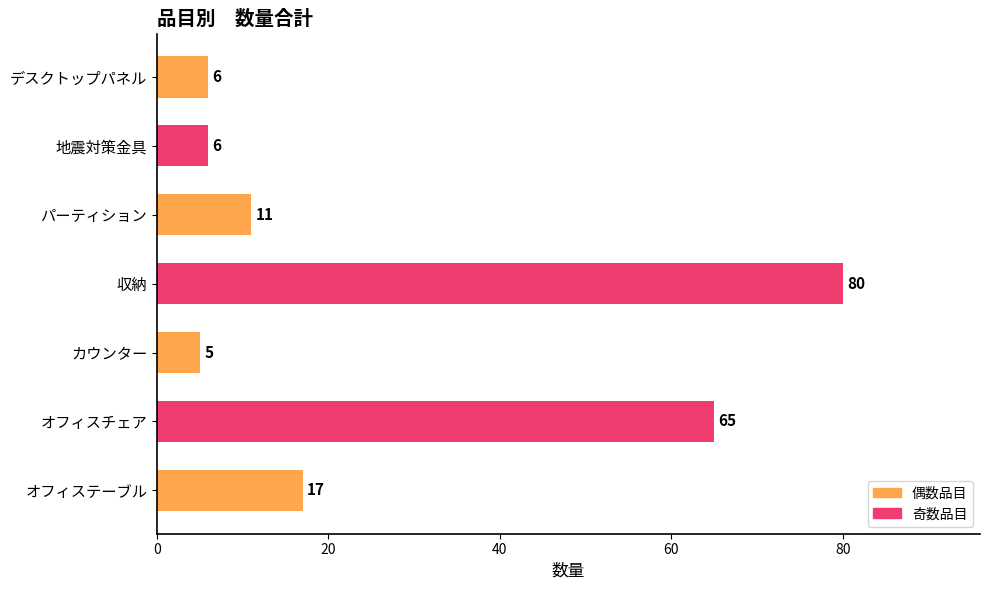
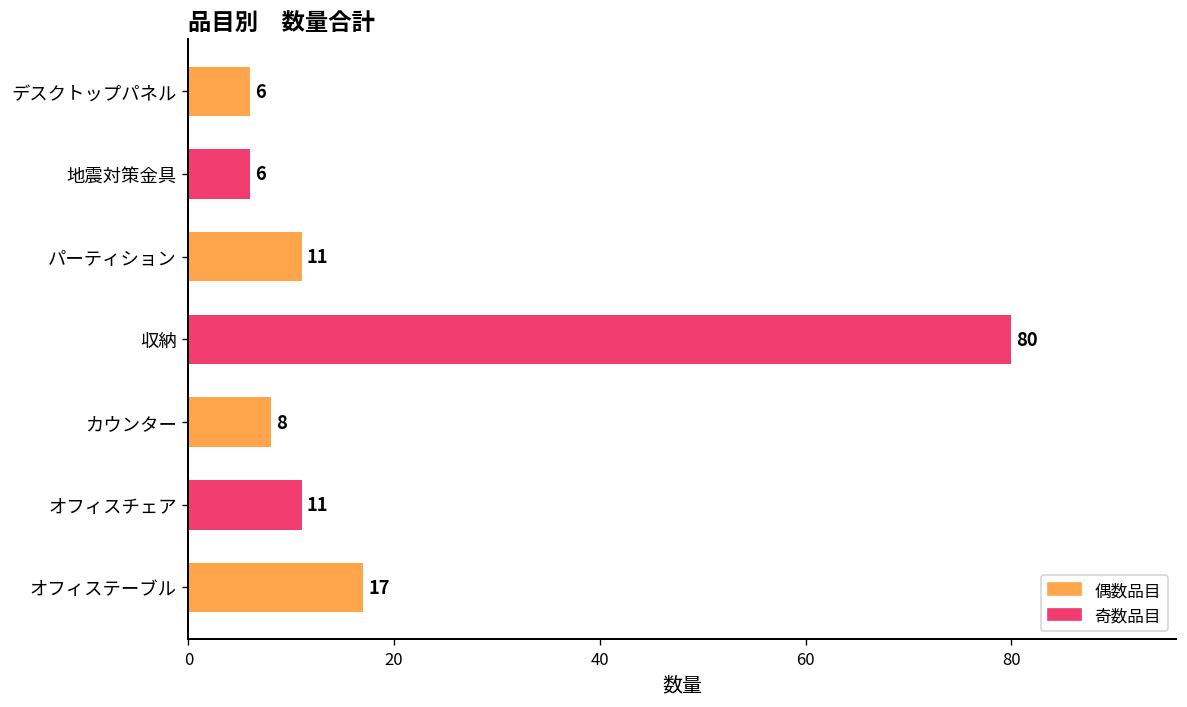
  {
    "デスクトップパネル": 6,
    "地震対策金具": 6,
    "パーティション": 11,
    "収納": 80,
-   "カウンター": 5,
-   "オフィスチェア": 65,
+   "カウンター": 8,
+   "オフィスチェア": 11,
    "オフィステーブル": 17
  }
